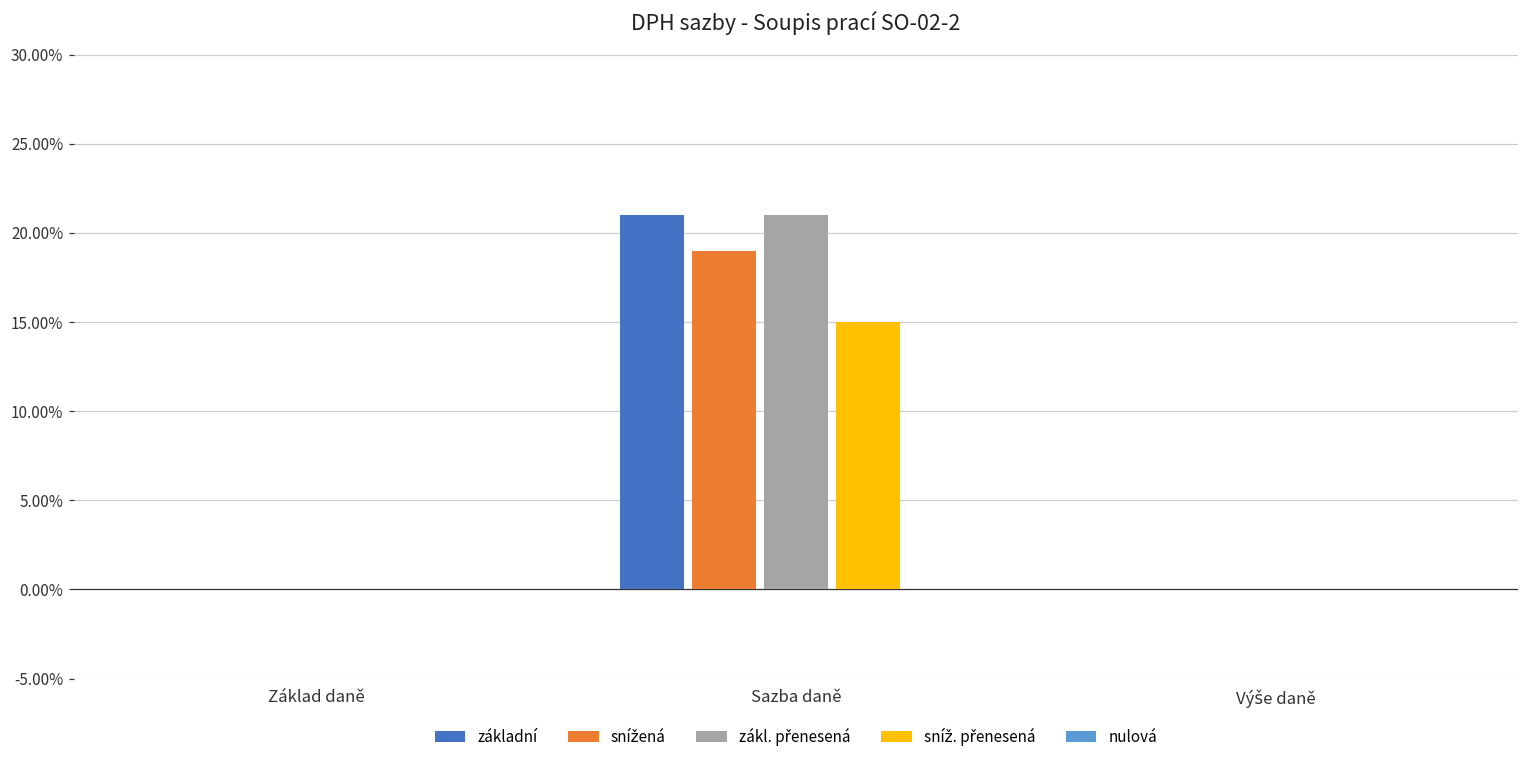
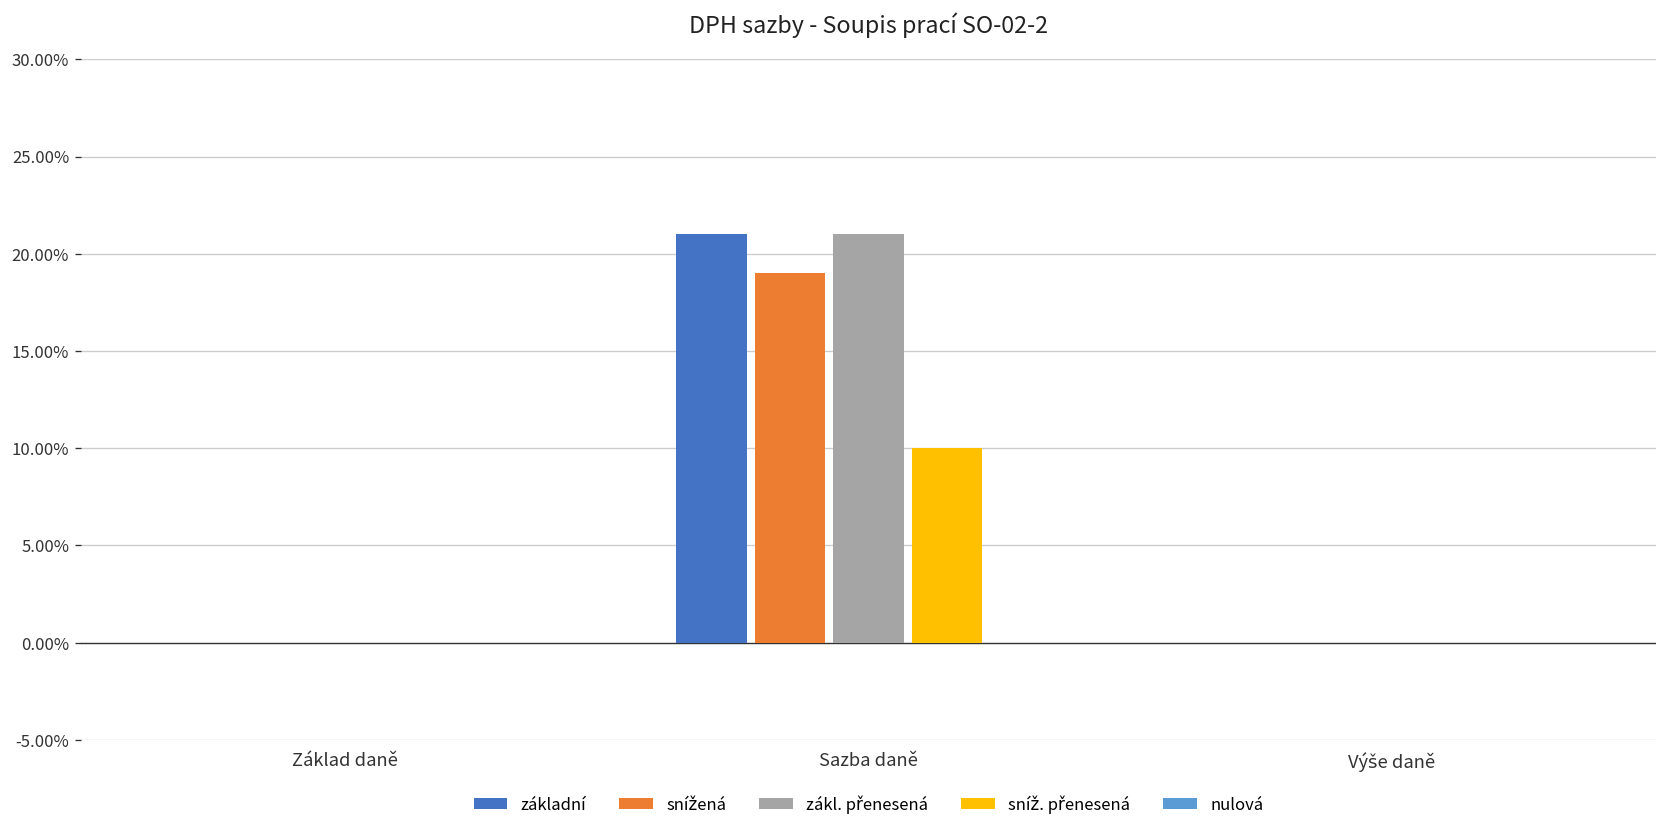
  {
    "snížená": {
      "Základ daně": "0.0%",
      "Sazba daně": "19.0%",
      "Výše daně": "0.0%"
    },
    "zákl. přenesená": {
      "Základ daně": "0.0%",
      "Sazba daně": "21.0%",
      "Výše daně": "0.0%"
    },
    "sníž. přenesená": {
      "Základ daně": "0.0%",
-     "Sazba daně": "15.0%",
+     "Sazba daně": "10.0%",
      "Výše daně": "0.0%"
    }
  }
